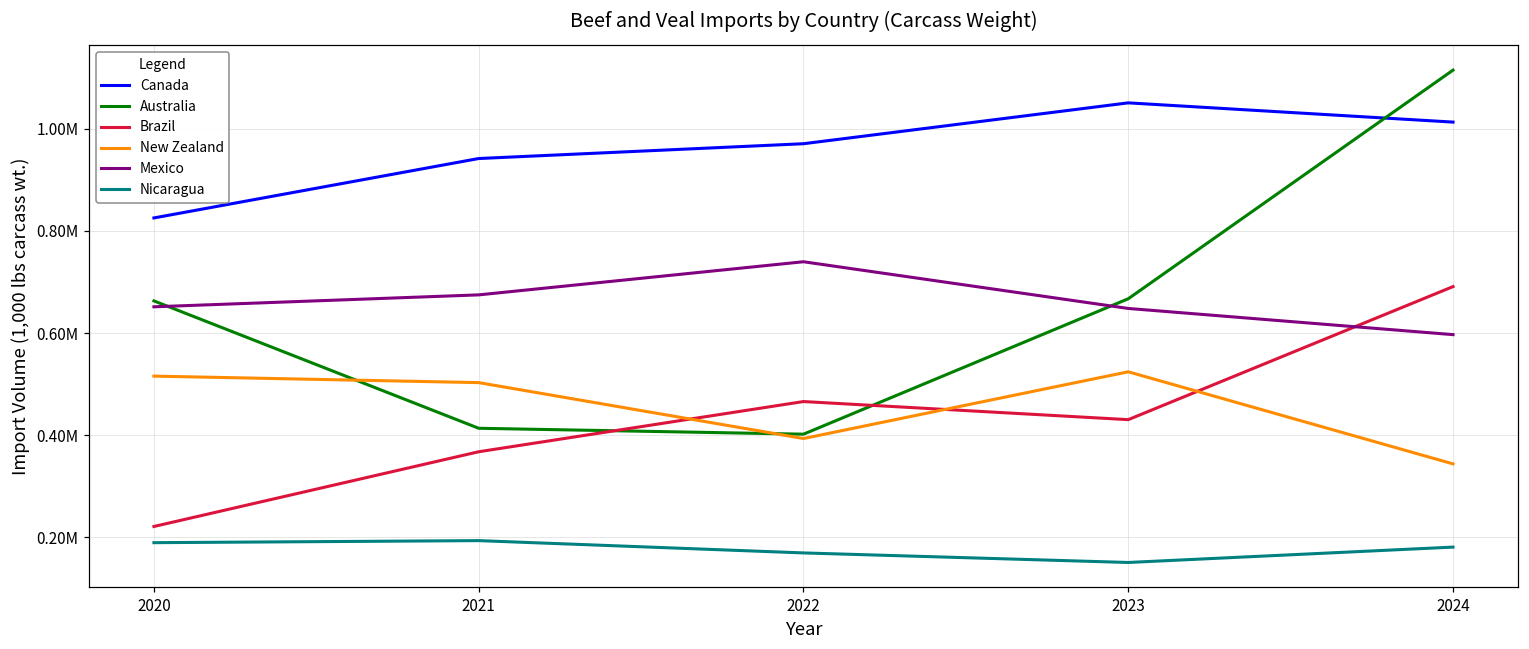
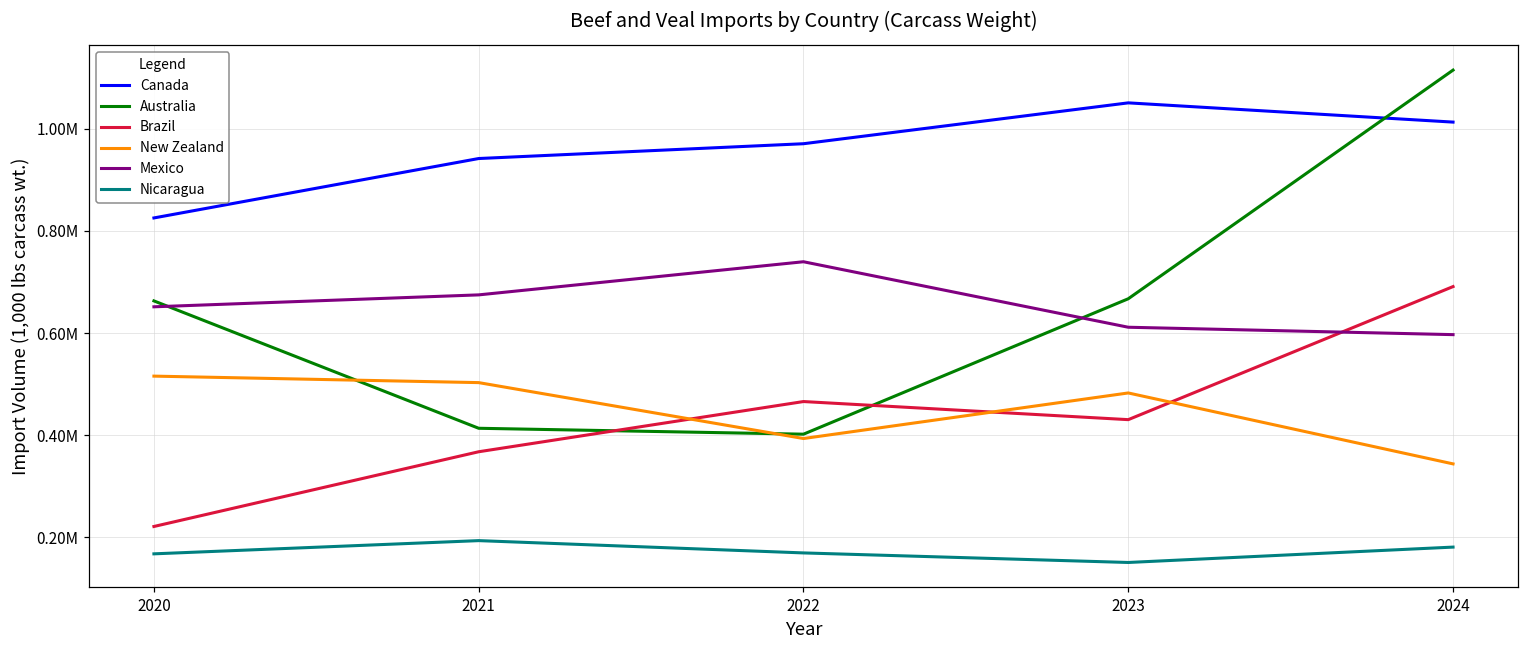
  {
    "Canada": {
      "2020": 830000,
      "2021": 940000,
      "2022": 970000,
      "2023": 1050000,
      "2024": 1010000
    },
    "Australia": {
      "2020": 660000,
      "2021": 410000,
      "2022": 400000,
      "2023": 670000,
      "2024": 1110000
    },
    "Brazil": {
      "2020": 220000,
      "2021": 370000,
      "2022": 470000,
      "2023": 430000,
      "2024": 690000
    },
    "New Zealand": {
      "2020": 520000,
      "2021": 500000,
      "2022": 390000,
-     "2023": 520000,
+     "2023": 480000,
      "2024": 340000
    },
    "Mexico": {
      "2020": 650000,
      "2021": 670000,
      "2022": 740000,
-     "2023": 650000,
+     "2023": 610000,
      "2024": 600000
    },
    "Nicaragua": {
-     "2020": 190000,
+     "2020": 170000,
      "2021": 190000,
      "2022": 170000,
      "2023": 150000,
      "2024": 180000
    }
  }
